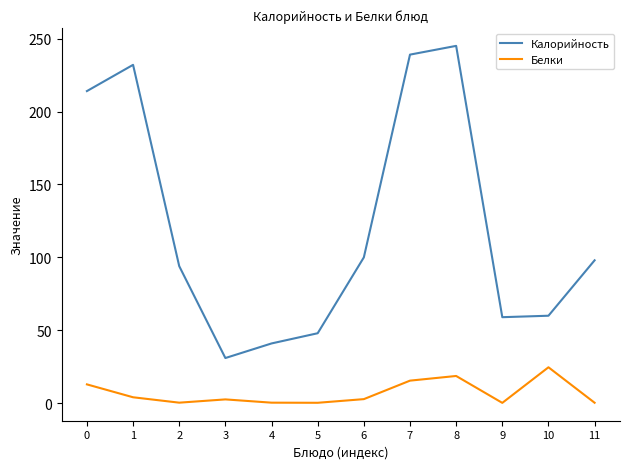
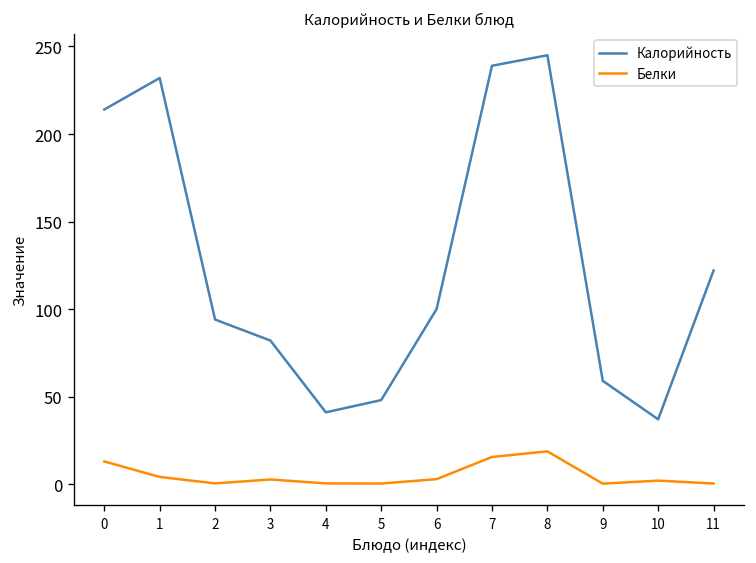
  {
    "Калорийность": {
      "0": 214,
      "1": 232,
      "2": 94,
-     "3": 31,
+     "3": 82,
      "4": 41,
      "5": 48,
      "6": 100,
      "7": 239,
      "8": 245,
      "9": 59,
-     "10": 60,
-     "11": 98
+     "10": 37,
+     "11": 122
    },
    "Белки": {
      "0": 13,
      "1": 4,
      "2": 0,
      "3": 3,
      "4": 0,
      "5": 0,
      "6": 3,
      "7": 16,
      "8": 19,
      "9": 0,
-     "10": 25,
+     "10": 2,
      "11": 0
    }
  }
